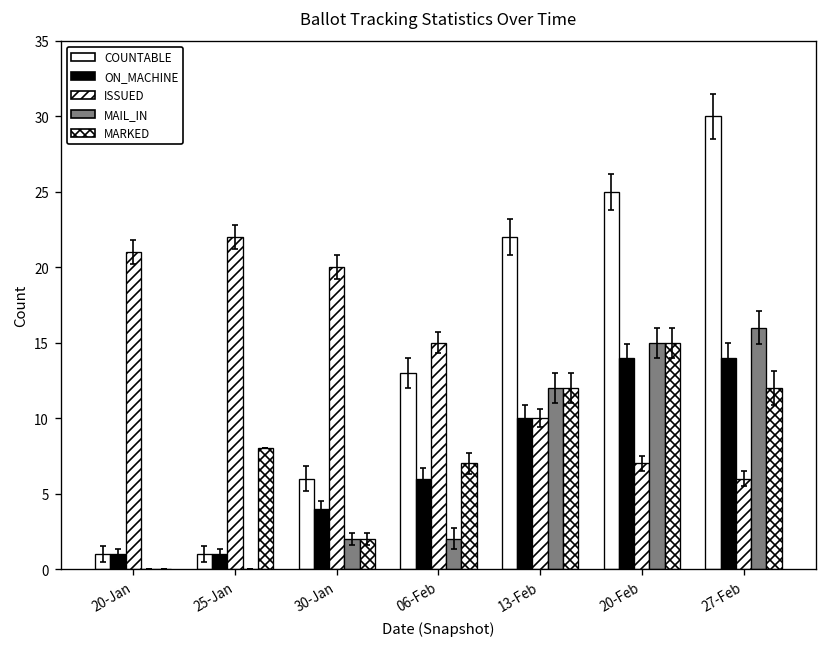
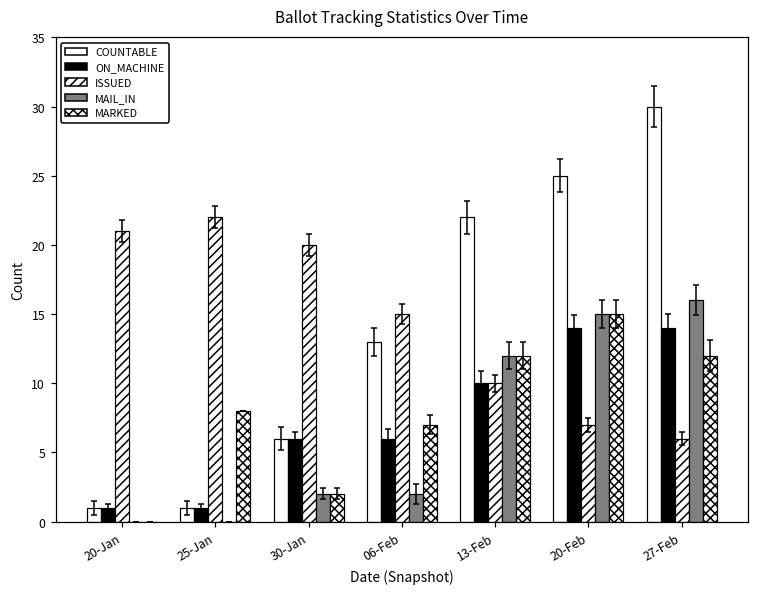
  {
    "ON_MACHINE": {
      "20-Jan": 1,
      "25-Jan": 1,
-     "30-Jan": 4,
+     "30-Jan": 6,
      "06-Feb": 6,
      "13-Feb": 10,
      "20-Feb": 14,
      "27-Feb": 14
    },
    "MAIL_IN": {
      "20-Jan": 0,
      "25-Jan": 0,
      "30-Jan": 2,
      "06-Feb": 2,
      "13-Feb": 12,
      "20-Feb": 15,
      "27-Feb": 16
    }
  }
